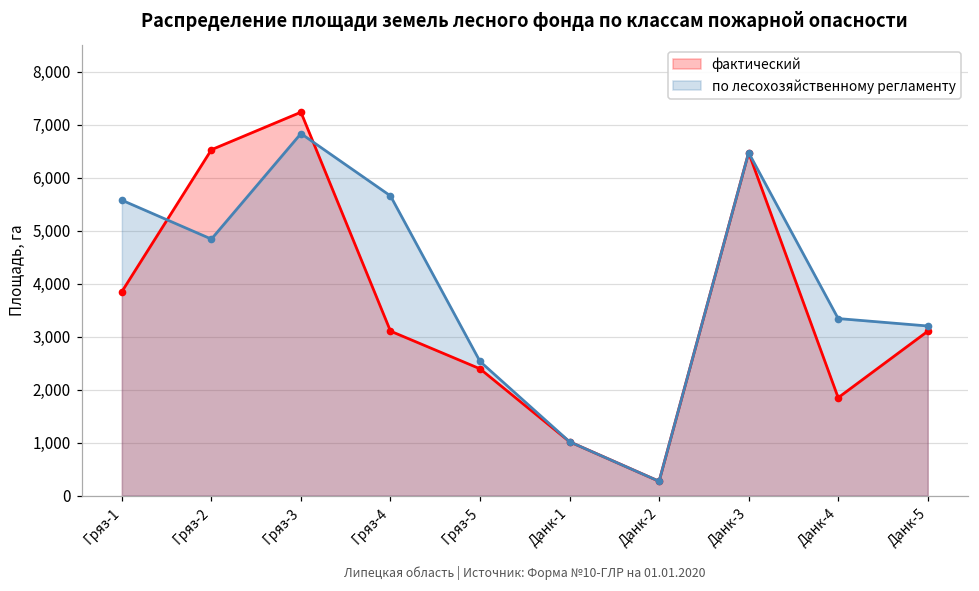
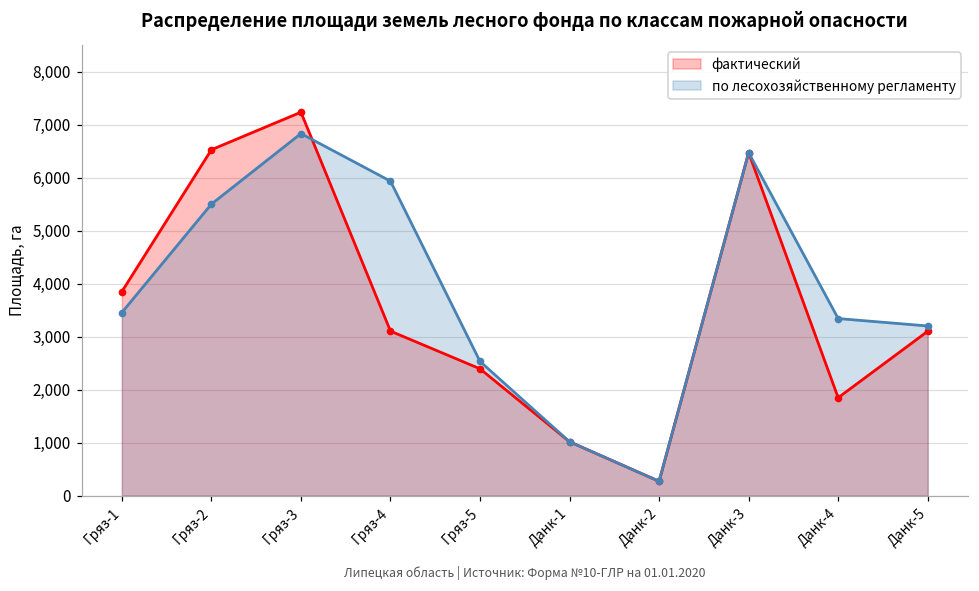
  {
    "фактический": {
      "Гряз-1": "3,800",
      "Гряз-2": "6,500",
      "Гряз-3": "7,200",
      "Гряз-4": "3,100",
      "Гряз-5": "2,400",
      "Данк-4": "1,800",
      "Данк-5": "3,100"
    },
    "по лесохозяйственному регламенту": {
-     "Гряз-1": "5,600",
-     "Гряз-2": "4,800",
+     "Гряз-1": "3,500",
+     "Гряз-2": "5,500",
      "Гряз-3": "6,800",
-     "Гряз-4": "5,700",
+     "Гряз-4": "5,900",
      "Гряз-5": "2,500",
      "Данк-4": "3,300",
      "Данк-5": "3,200"
    }
  }
